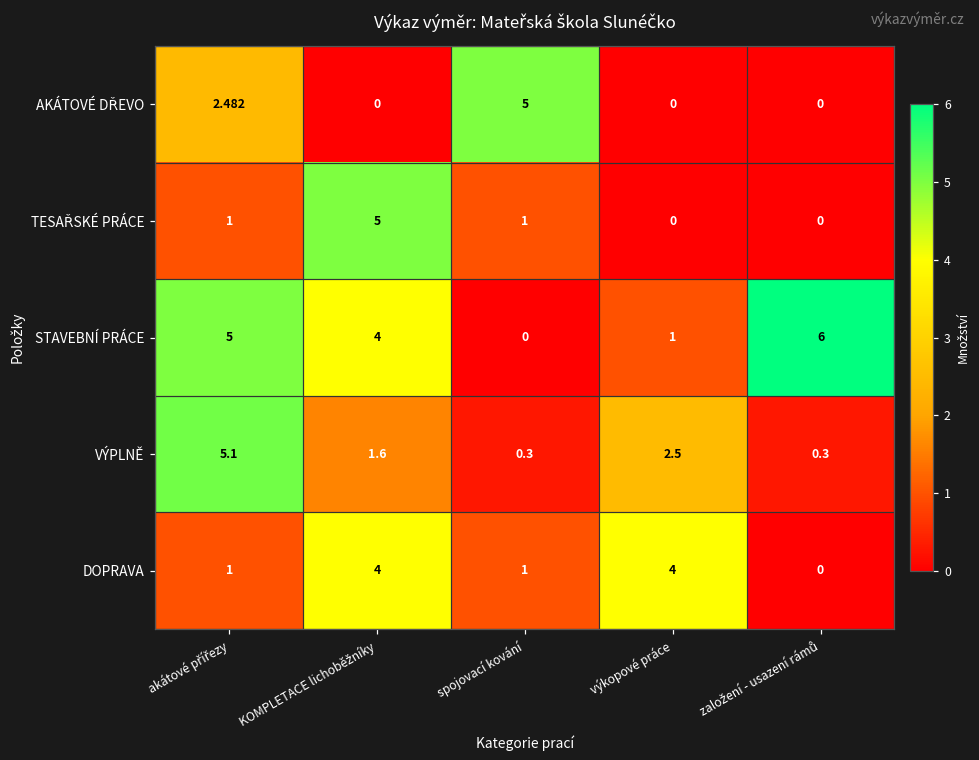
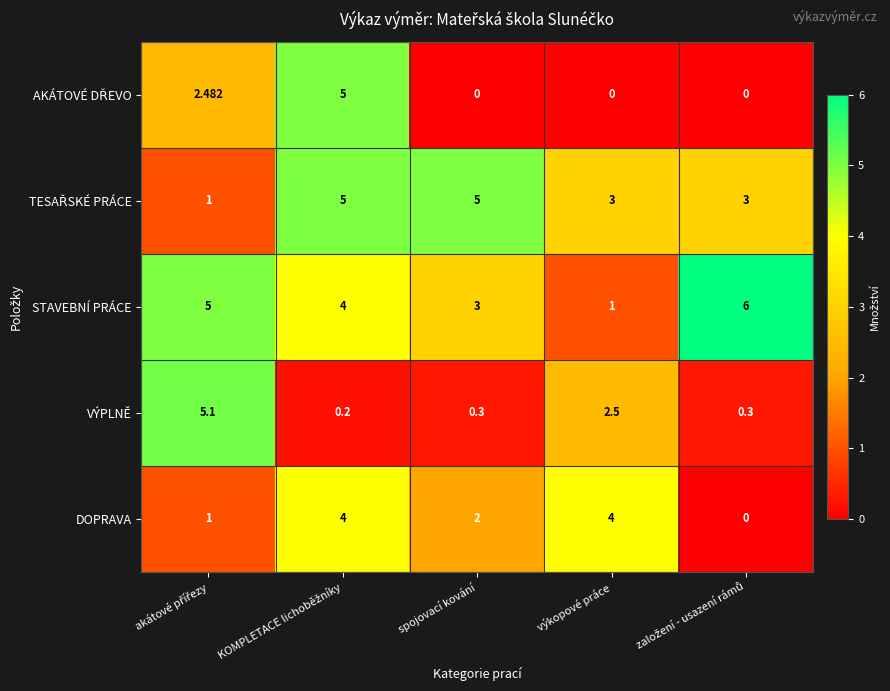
  {
    "AKÁTOVÉ DŘEVO": {
      "akátové přířezy": 2.482,
-     "KOMPLETACE lichoběžníky": 0,
-     "spojovací kování": 5,
+     "KOMPLETACE lichoběžníky": 5,
+     "spojovací kování": 0,
      "výkopové práce": 0,
      "založení - usazení rámů": 0
    },
    "TESAŘSKÉ PRÁCE": {
      "akátové přířezy": 1,
      "KOMPLETACE lichoběžníky": 5,
-     "spojovací kování": 1,
-     "výkopové práce": 0,
-     "založení - usazení rámů": 0
+     "spojovací kování": 5,
+     "výkopové práce": 3,
+     "založení - usazení rámů": 3
    },
    "STAVEBNÍ PRÁCE": {
      "akátové přířezy": 5,
      "KOMPLETACE lichoběžníky": 4,
-     "spojovací kování": 0,
+     "spojovací kování": 3,
      "výkopové práce": 1,
      "založení - usazení rámů": 6
    },
    "VÝPLNĚ": {
      "akátové přířezy": 5.1,
-     "KOMPLETACE lichoběžníky": 1.6,
+     "KOMPLETACE lichoběžníky": 0.2,
      "spojovací kování": 0.3,
      "výkopové práce": 2.5,
      "založení - usazení rámů": 0.3
    },
    "DOPRAVA": {
      "akátové přířezy": 1,
      "KOMPLETACE lichoběžníky": 4,
-     "spojovací kování": 1,
+     "spojovací kování": 2,
      "výkopové práce": 4,
      "založení - usazení rámů": 0
    }
  }
